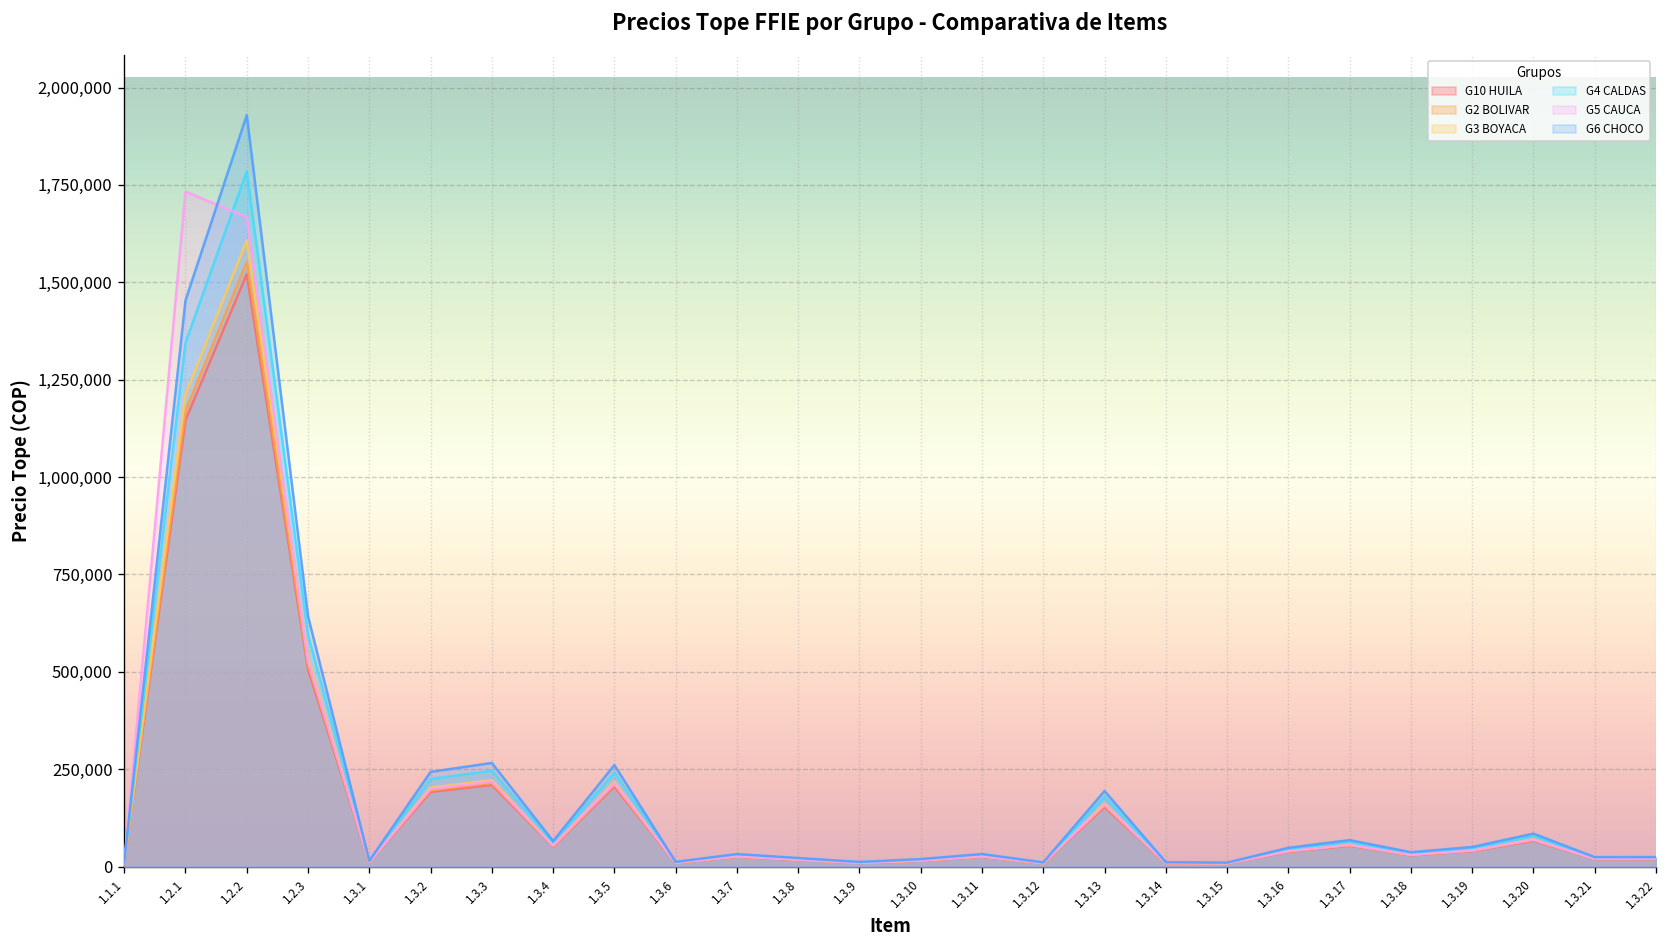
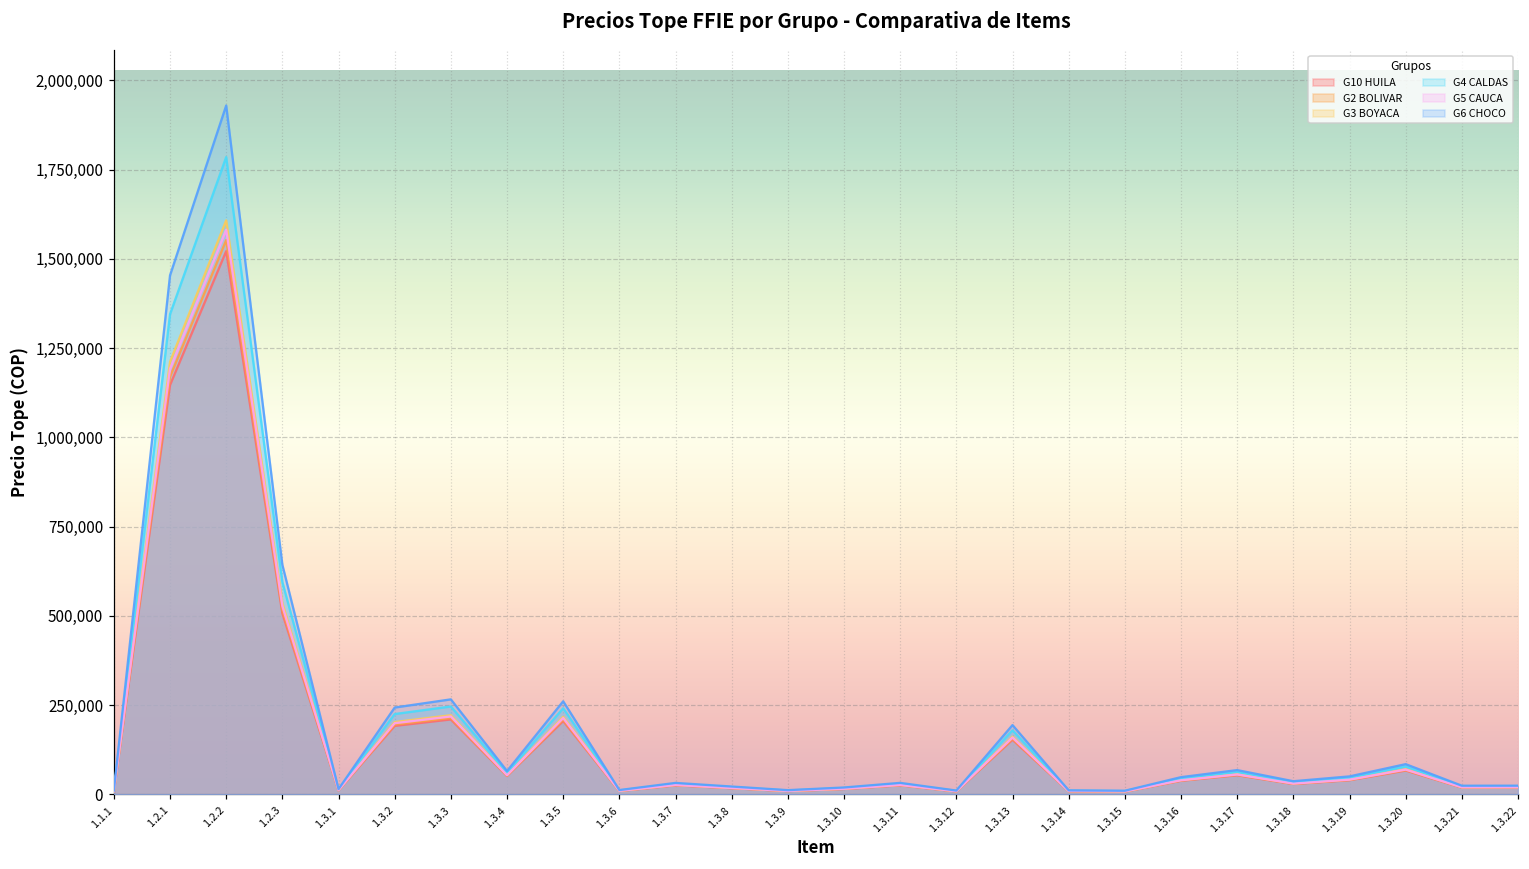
  {
    "G5 CAUCA": {
-     "1.2.1": "1,730,000",
-     "1.2.2": "1,670,000",
+     "1.2.1": "1,190,000",
+     "1.2.2": "1,580,000",
      "1.2.3": "530,000"
    }
  }
